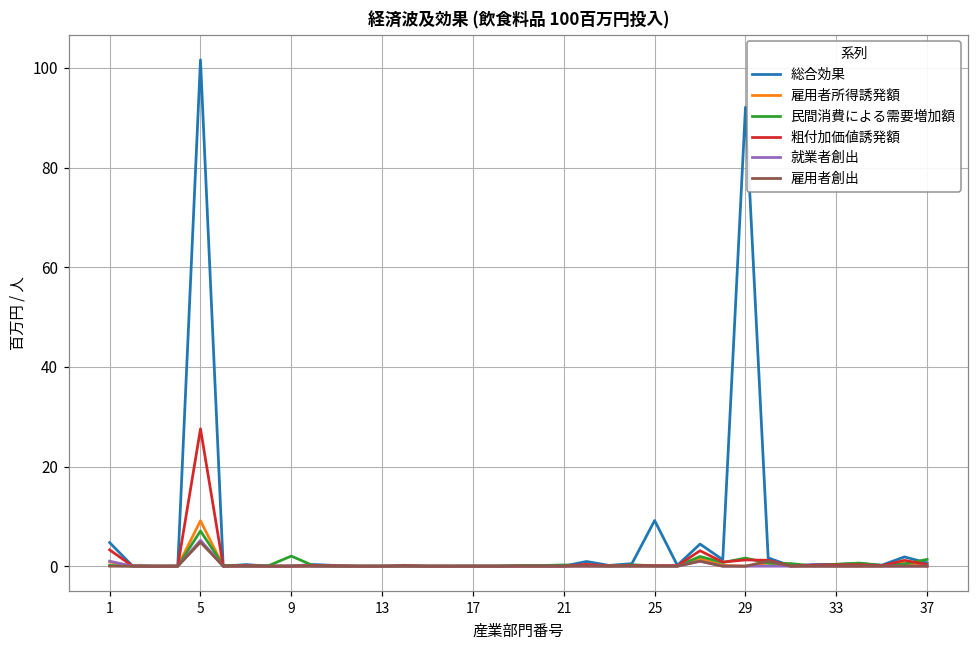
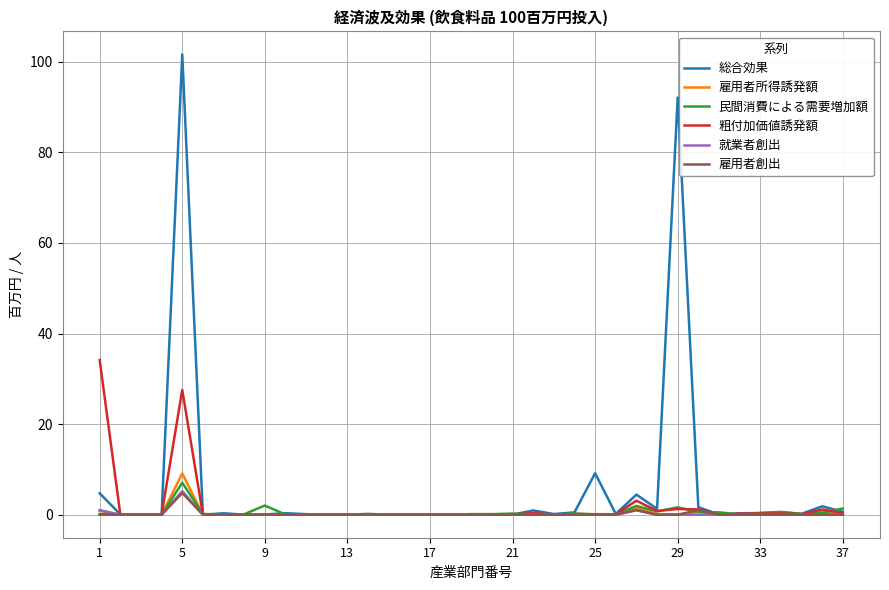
  {
    "総合効果": {
      "1": 5,
      "5": 102,
      "25": 9,
      "29": 92
    },
    "雇用者所得誘発額": {
      "5": 9
    },
    "民間消費による需要増加額": {
      "5": 7,
      "9": 2,
      "37": 1
    },
    "粗付加価値誘発額": {
-     "1": 3,
+     "1": 34,
      "5": 28
    }
  }
